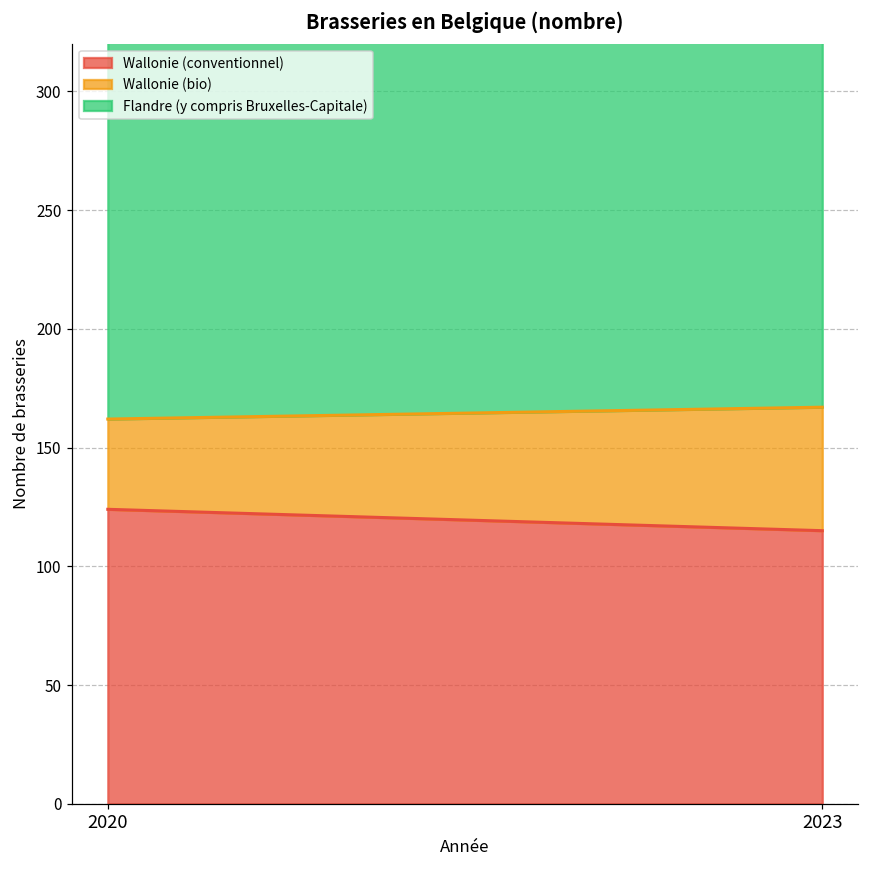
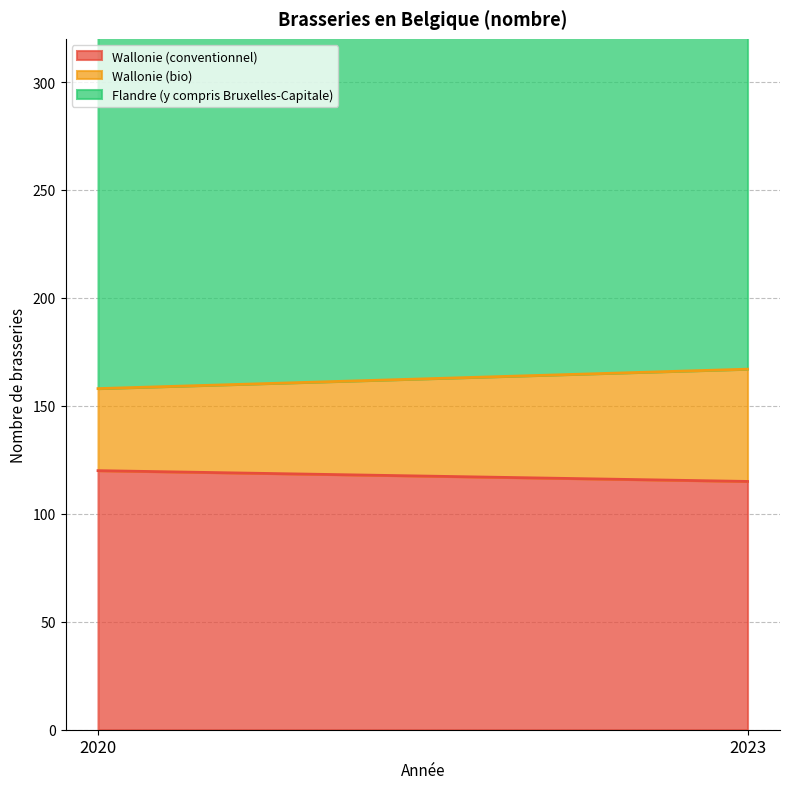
  {
    "Wallonie (conventionnel)": {
-     "2020": 124,
+     "2020": 120,
      "2023": 115
    },
    "Wallonie (bio)": {
      "2020": 38,
      "2023": 52
    }
  }
